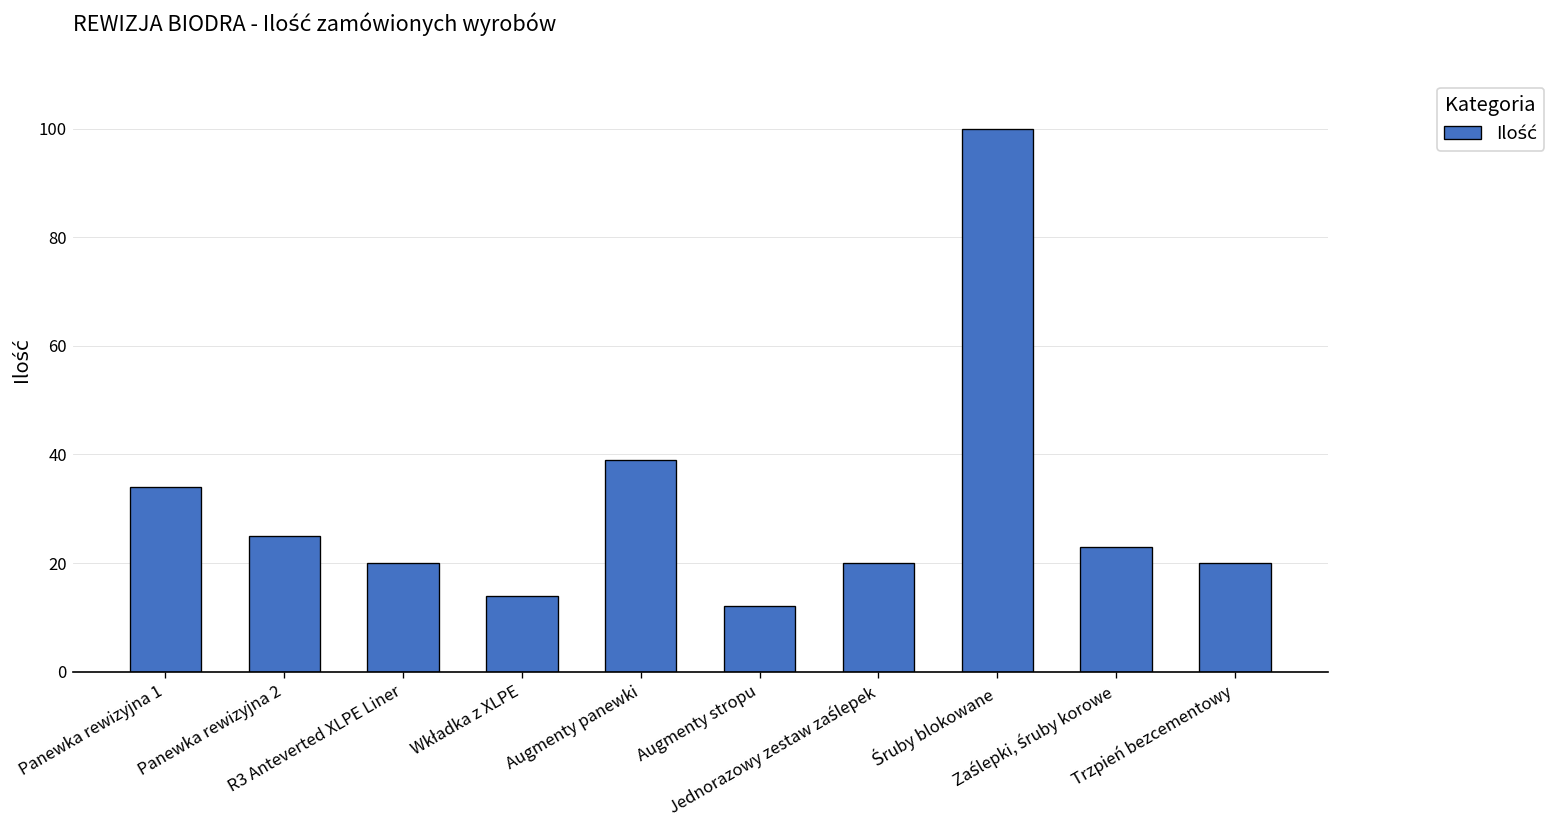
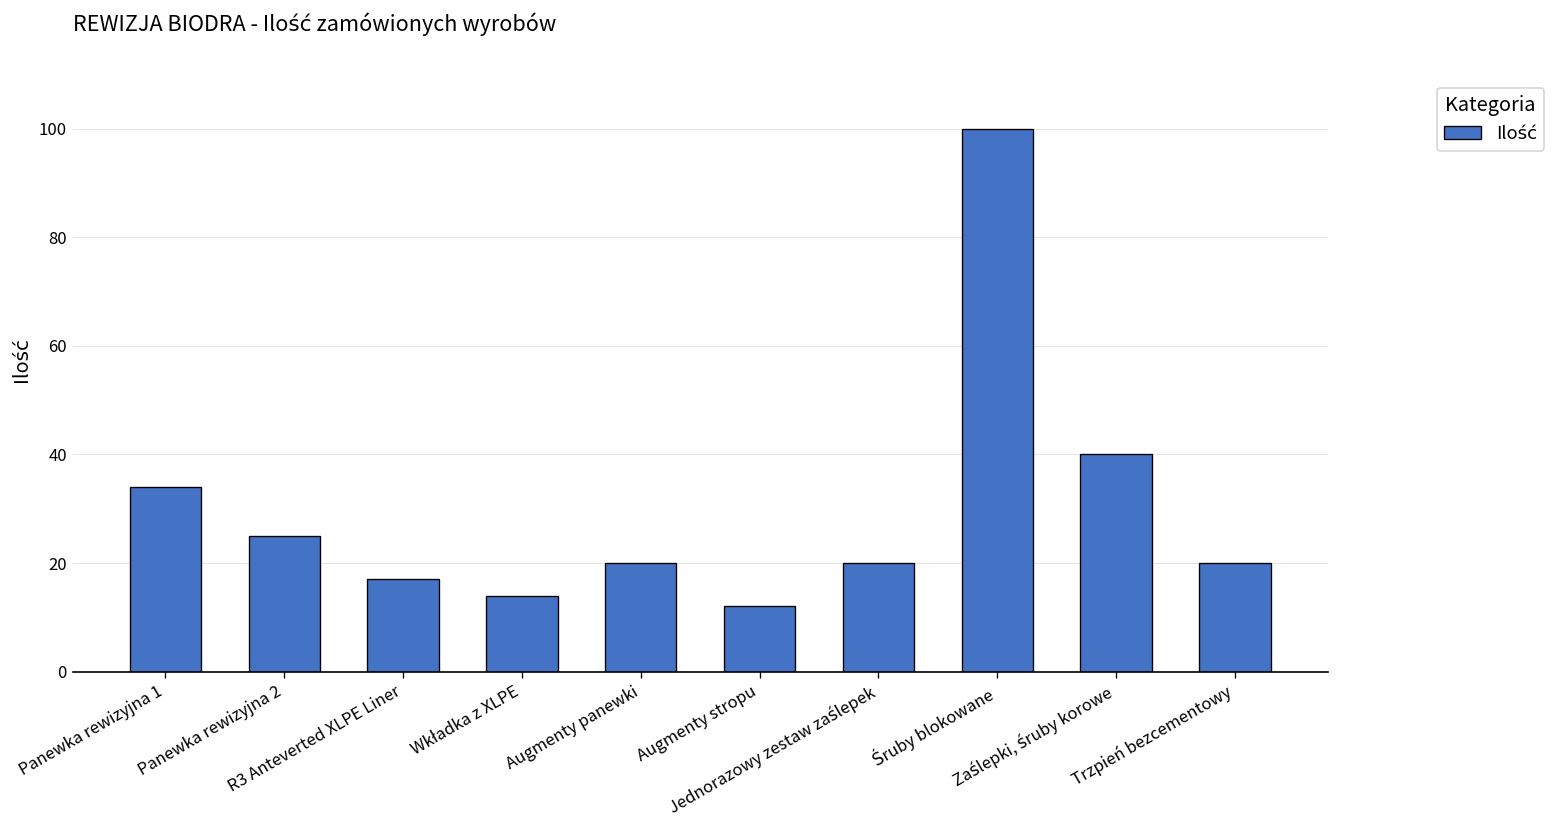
  {
    "Panewka rewizyjna 1": 34,
    "Panewka rewizyjna 2": 25,
-   "R3 Anteverted XLPE Liner": 20,
+   "R3 Anteverted XLPE Liner": 17,
    "Wkładka z XLPE": 14,
-   "Augmenty panewki": 39,
+   "Augmenty panewki": 20,
    "Augmenty stropu": 12,
    "Jednorazowy zestaw zaślepek": 20,
    "Śruby blokowane": 100,
-   "Zaślepki, śruby korowe": 23,
+   "Zaślepki, śruby korowe": 40,
    "Trzpień bezcementowy": 20
  }
